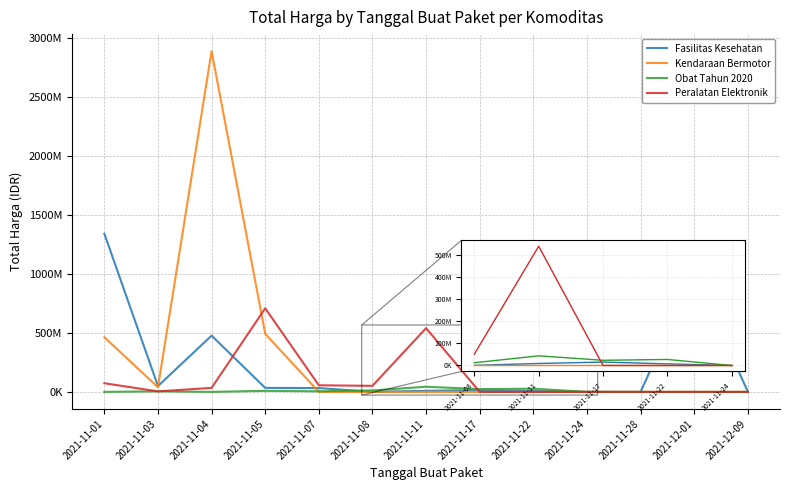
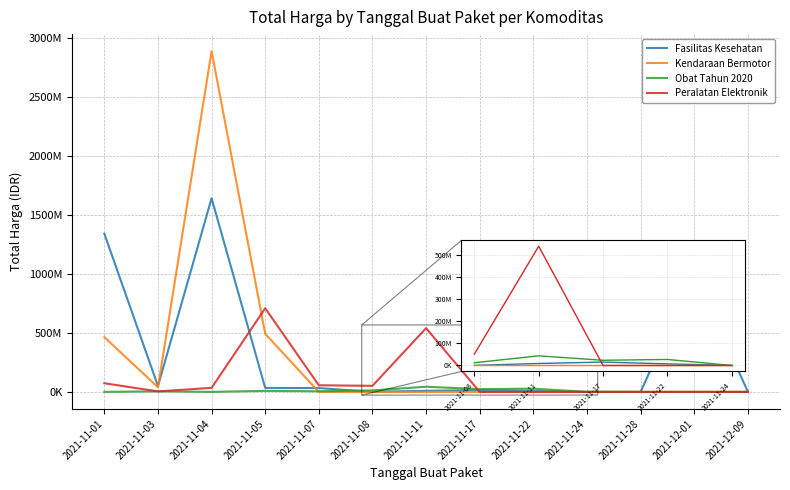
  {
    "Fasilitas Kesehatan": {
      "2021-11-01": 1340000000,
-     "2021-11-04": 480000000,
+     "2021-11-04": 1640000000,
      "2021-11-05": 30000000,
      "2021-11-07": 30000000,
      "2021-12-01": 1000000000
    },
    "Kendaraan Bermotor": {
      "2021-11-01": 460000000,
      "2021-11-04": 2890000000,
      "2021-11-05": 490000000
    },
    "Obat Tahun 2020": {
      "2021-11-01": 0,
      "2021-11-04": 0,
      "2021-11-05": 10000000,
      "2021-11-11": 40000000
    },
    "Peralatan Elektronik": {
      "2021-11-01": 70000000,
      "2021-11-04": 30000000,
      "2021-11-05": 710000000,
      "2021-11-07": 60000000,
      "2021-11-08": 50000000,
      "2021-11-11": 540000000
    }
  }
